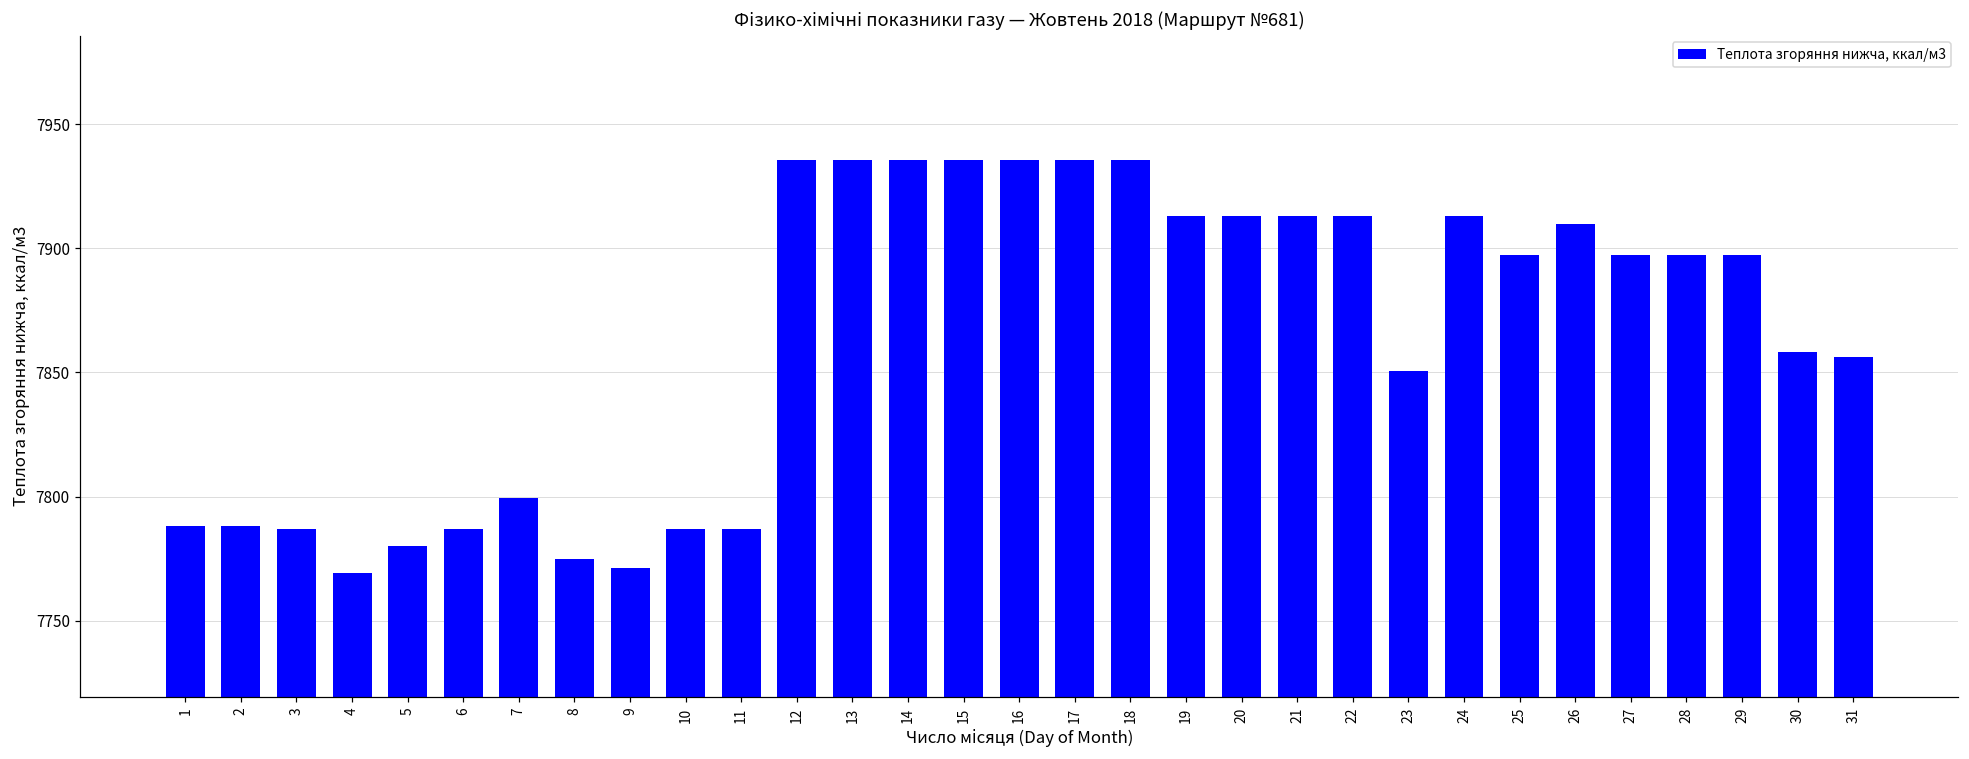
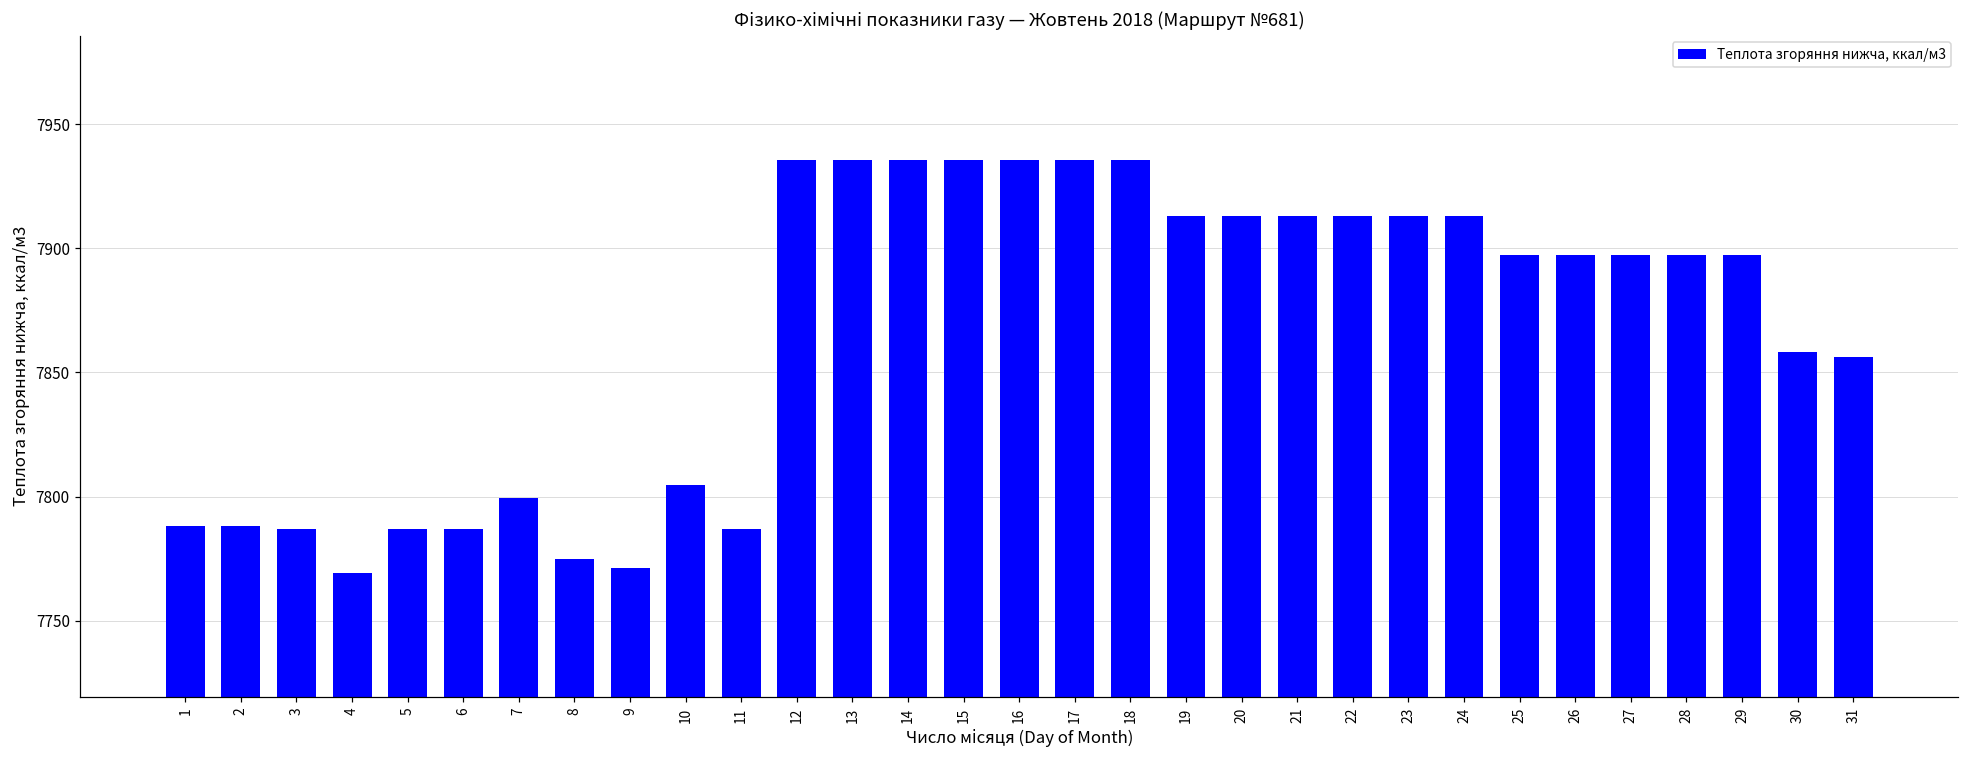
  {
    "1": 7788,
    "2": 7788,
    "3": 7787,
    "4": 7769,
-   "5": 7780,
+   "5": 7787,
    "6": 7787,
    "7": 7799,
    "8": 7775,
    "9": 7771,
-   "10": 7787,
+   "10": 7804,
    "11": 7787,
    "12": 7936,
    "13": 7936,
    "14": 7936,
    "15": 7936,
    "16": 7936,
    "17": 7936,
    "18": 7936,
    "19": 7913,
    "20": 7913,
    "21": 7913,
    "22": 7913,
-   "23": 7851,
+   "23": 7913,
    "24": 7913,
    "25": 7897,
-   "26": 7910,
+   "26": 7897,
    "27": 7897,
    "28": 7897,
    "29": 7897,
    "30": 7858,
    "31": 7856
  }
